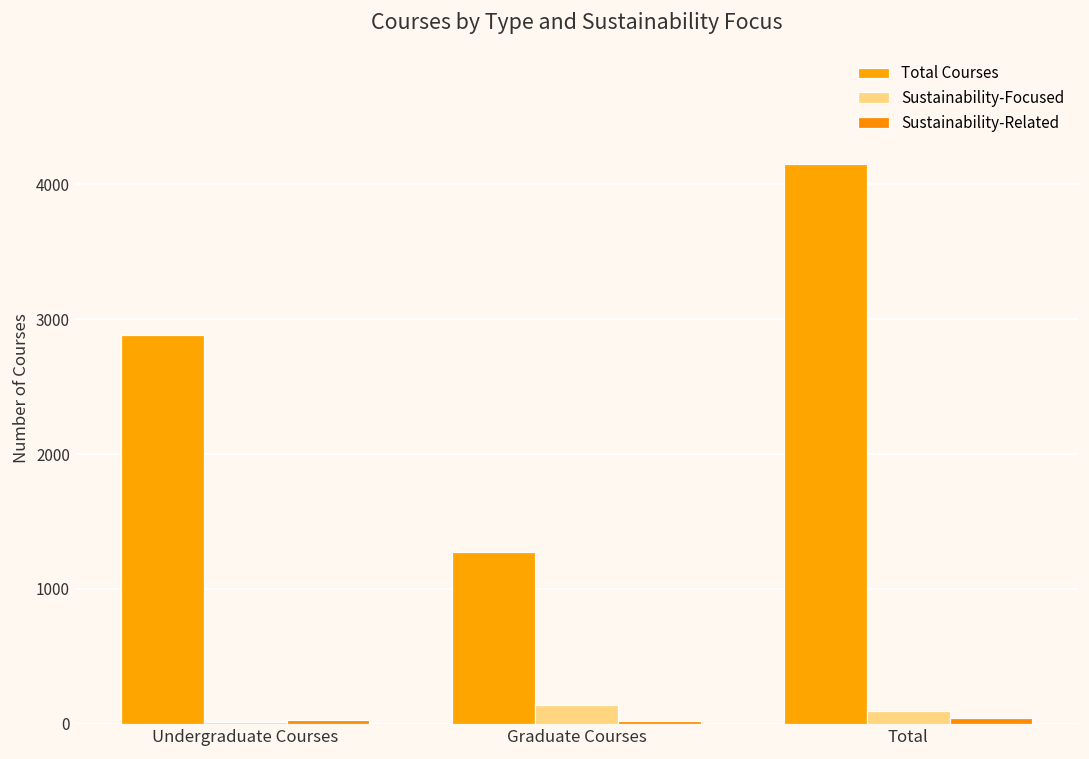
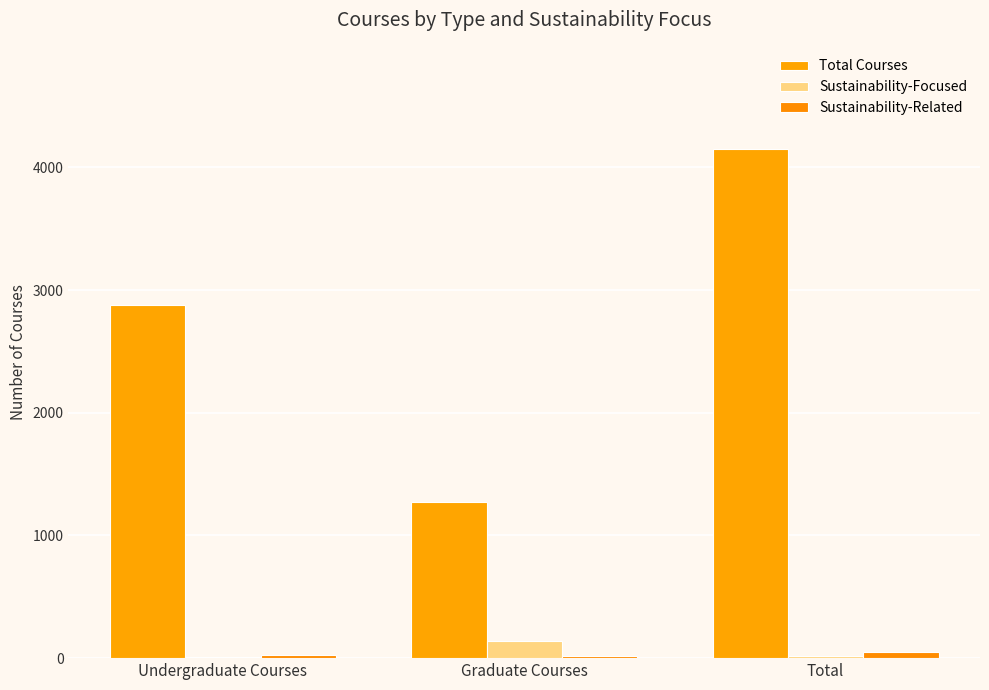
  {
    "Sustainability-Focused": {
      "Graduate Courses": 140,
-     "Total": 100
+     "Total": 20
    }
  }
